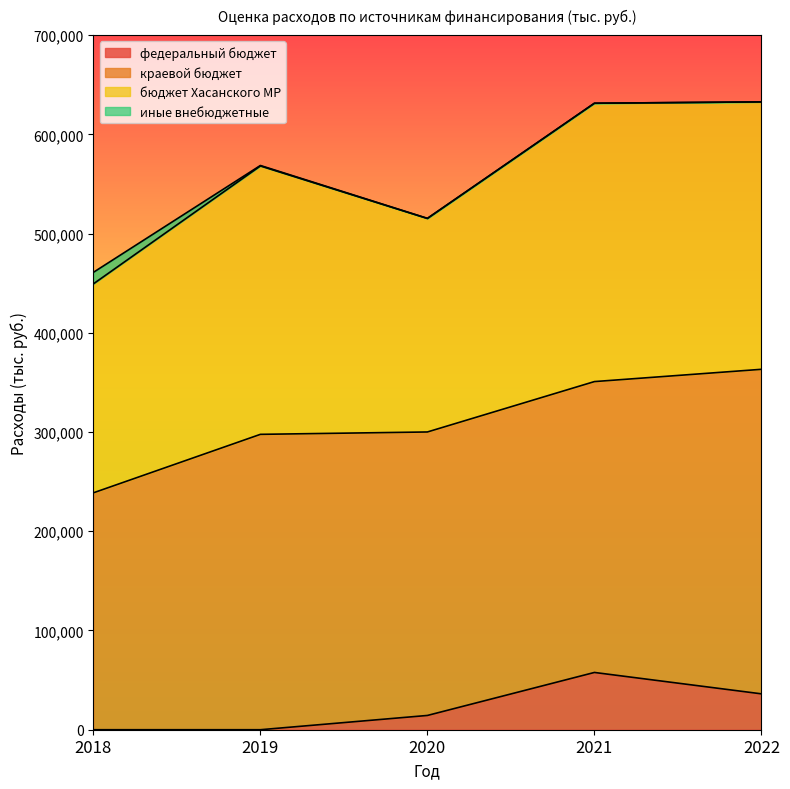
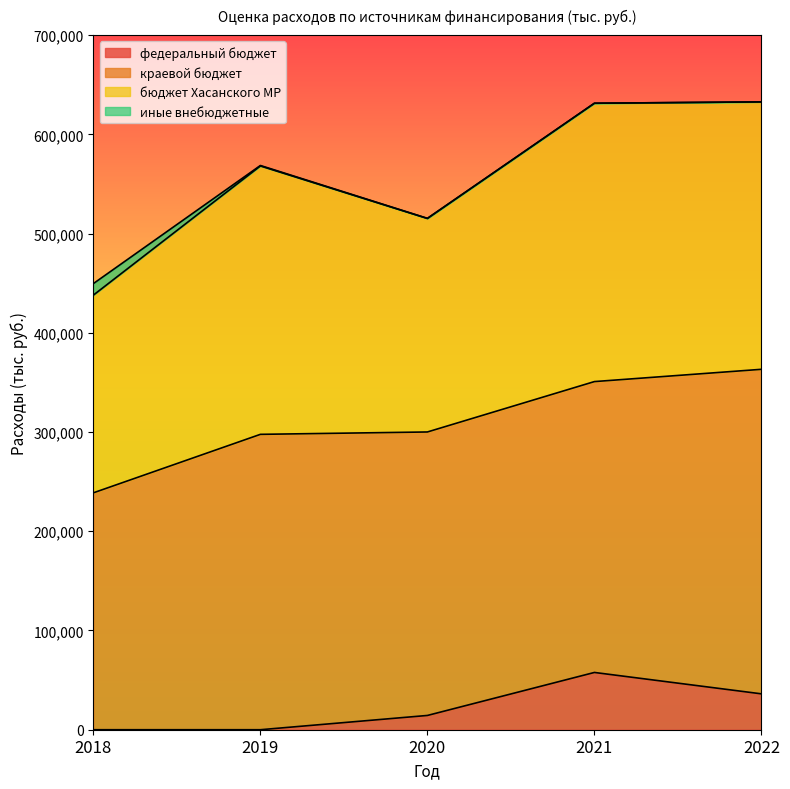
  {
    "бюджет Хасанского МР": {
-     "2018": "210,000"
+     "2018": "200,000"
    },
    "иные внебюджетные": {
      "2018": "10,000"
    }
  }
